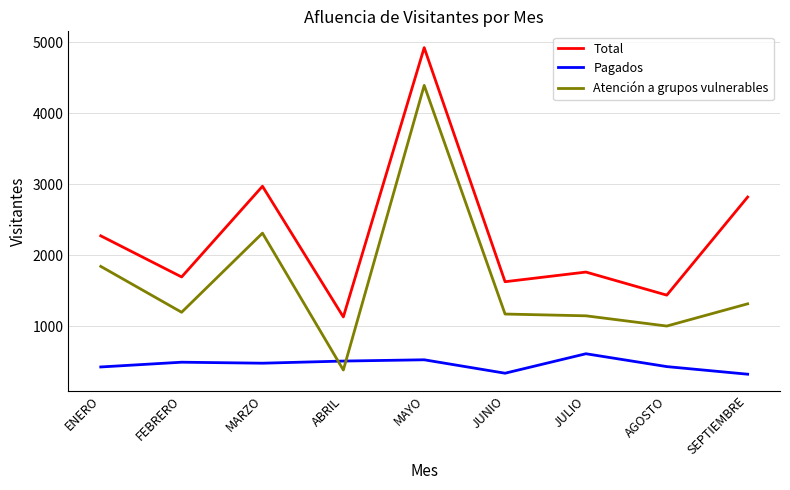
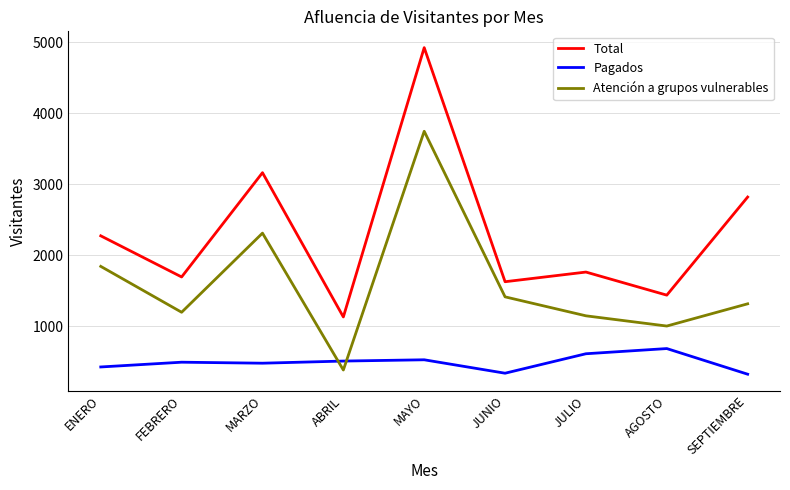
  {
    "Total": {
      "ENERO": 2300,
      "FEBRERO": 1700,
-     "MARZO": 3000,
+     "MARZO": 3200,
      "ABRIL": 1100,
      "MAYO": 4900,
      "JUNIO": 1600,
      "JULIO": 1800,
      "AGOSTO": 1400,
      "SEPTIEMBRE": 2800
    },
    "Pagados": {
      "ENERO": 400,
      "FEBRERO": 500,
      "MARZO": 500,
      "ABRIL": 500,
      "MAYO": 500,
      "JUNIO": 300,
      "JULIO": 600,
-     "AGOSTO": 400,
+     "AGOSTO": 700,
      "SEPTIEMBRE": 300
    },
    "Atención a grupos vulnerables": {
      "ENERO": 1800,
      "FEBRERO": 1200,
      "MARZO": 2300,
      "ABRIL": 400,
-     "MAYO": 4400,
-     "JUNIO": 1200,
+     "MAYO": 3700,
+     "JUNIO": 1400,
      "JULIO": 1200,
      "AGOSTO": 1000,
      "SEPTIEMBRE": 1300
    }
  }
